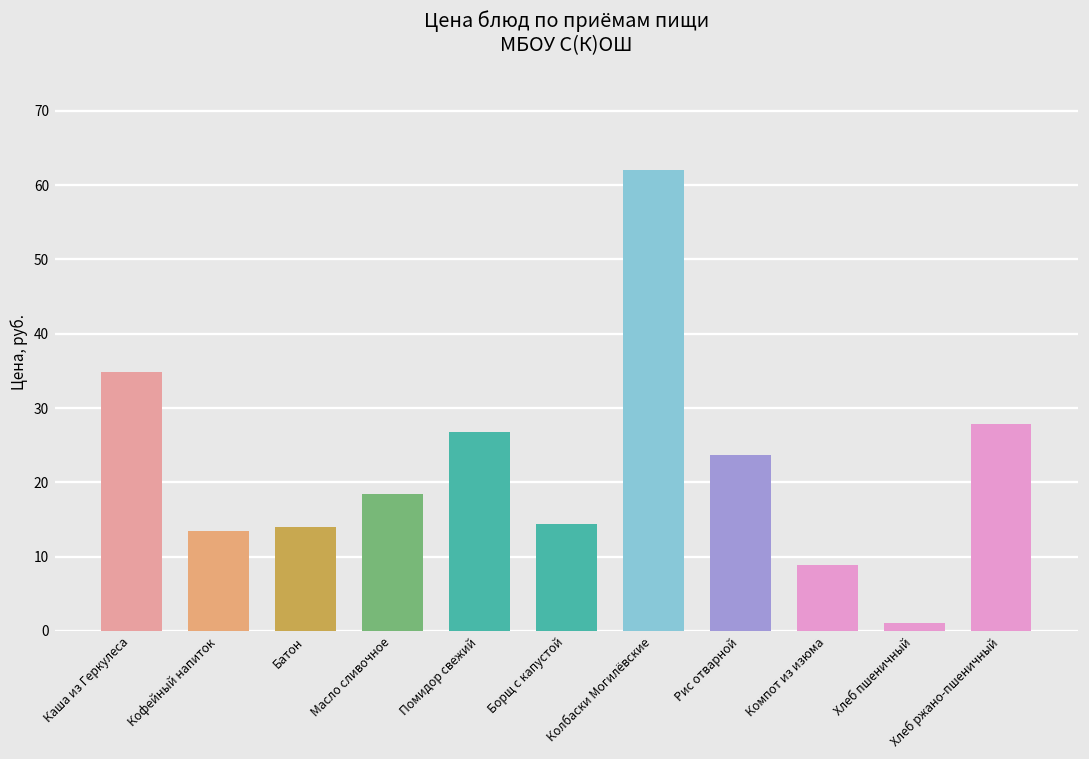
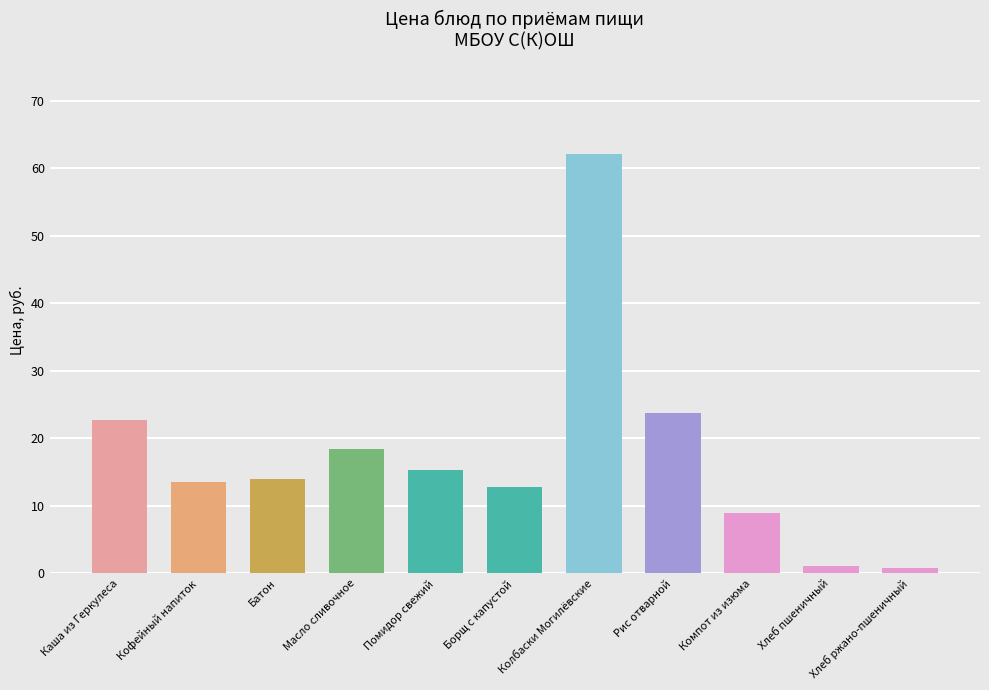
  {
-   "Каша из Геркулеса": 35,
+   "Каша из Геркулеса": 23,
    "Кофейный напиток": 14,
    "Батон": 14,
    "Масло сливочное": 18,
-   "Помидор свежий": 27,
-   "Борщ с капустой": 14,
+   "Помидор свежий": 15,
+   "Борщ с капустой": 13,
    "Колбаски Могилёвские": 62,
    "Рис отварной": 24,
    "Компот из изюма": 9,
    "Хлеб пшеничный": 1,
-   "Хлеб ржано-пшеничный": 28
+   "Хлеб ржано-пшеничный": 1
  }
